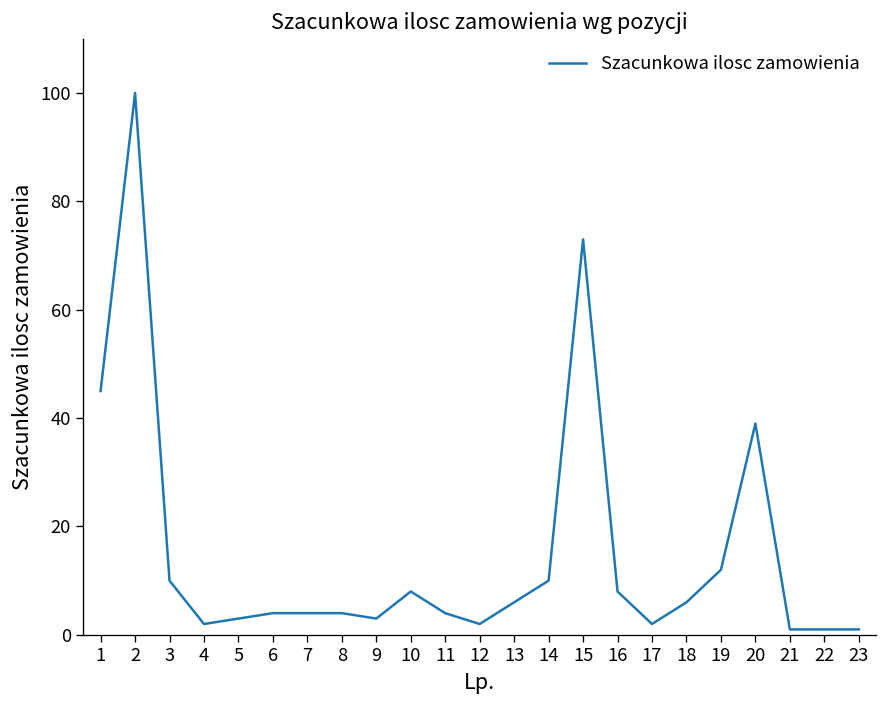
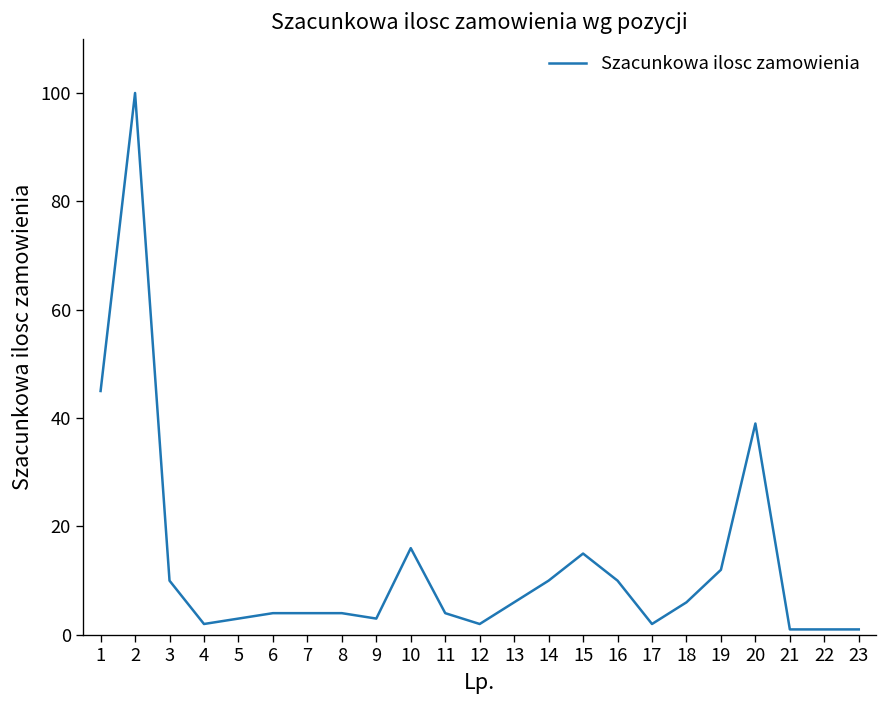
  {
    "1": 45,
    "2": 100,
    "3": 10,
    "4": 2,
    "5": 3,
    "6": 4,
    "7": 4,
    "8": 4,
    "9": 3,
-   "10": 8,
+   "10": 16,
    "11": 4,
    "12": 2,
    "13": 6,
    "14": 10,
-   "15": 73,
-   "16": 8,
+   "15": 15,
+   "16": 10,
    "17": 2,
    "18": 6,
    "19": 12,
    "20": 39,
    "21": 1,
    "22": 1,
    "23": 1
  }
